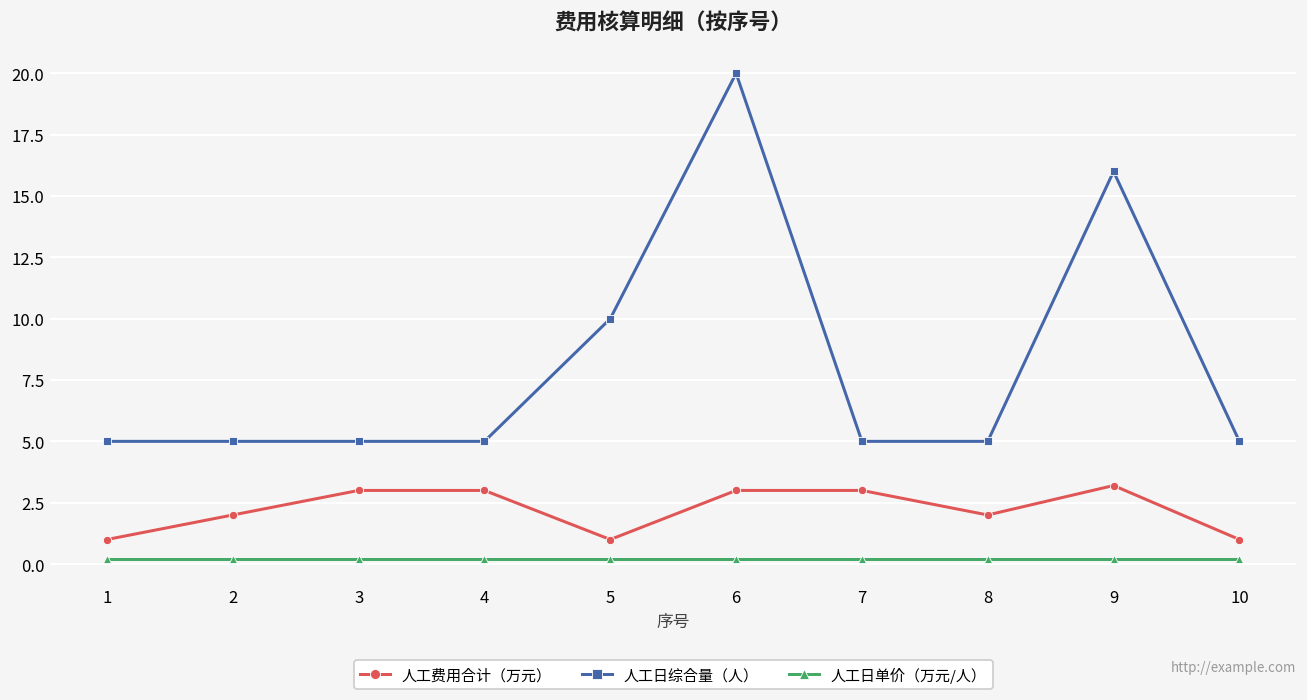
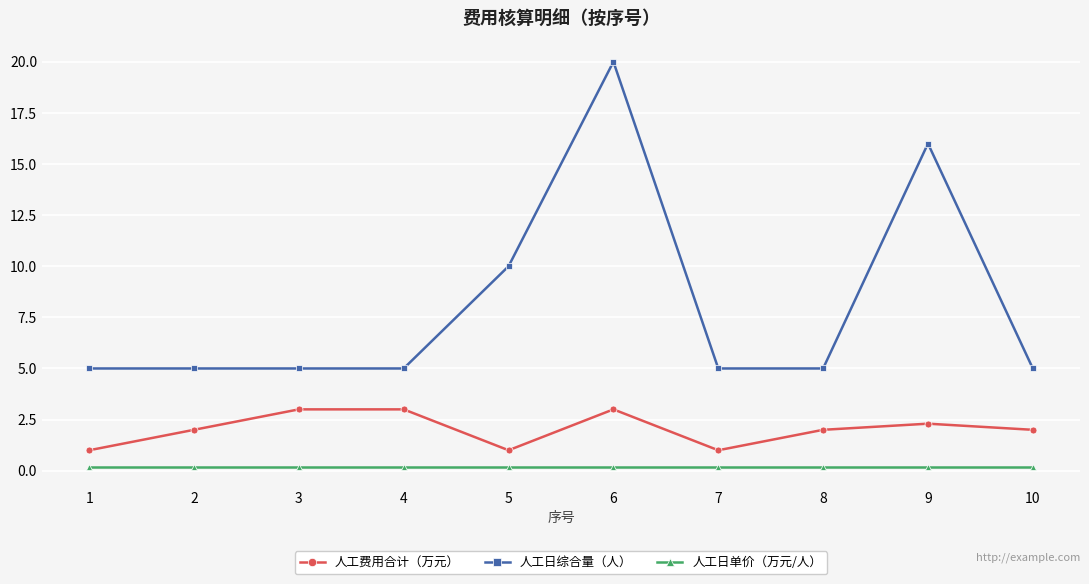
  {
    "人工费用合计（万元）": {
      "1": 1.0,
      "2": 2.0,
      "3": 3.0,
      "4": 3.0,
      "5": 1.0,
      "6": 3.0,
-     "7": 3,
+     "7": 1,
      "8": 2.0,
-     "9": 3.2,
-     "10": 1
+     "9": 2.3,
+     "10": 2
    },
    "人工日综合量（人）": {
      "1": 5.0,
      "2": 5.0,
      "3": 5.0,
      "4": 5.0,
      "5": 10.0,
      "6": 20.0,
      "7": 5.0,
      "8": 5.0,
      "9": 16.0,
      "10": 5.0
    },
    "人工日单价（万元/人）": {
      "1": 0.2,
      "2": 0.2,
      "3": 0.2,
      "4": 0.2,
      "5": 0.2,
      "6": 0.2,
      "7": 0.2,
      "8": 0.2,
      "9": 0.2,
      "10": 0.2
    }
  }
